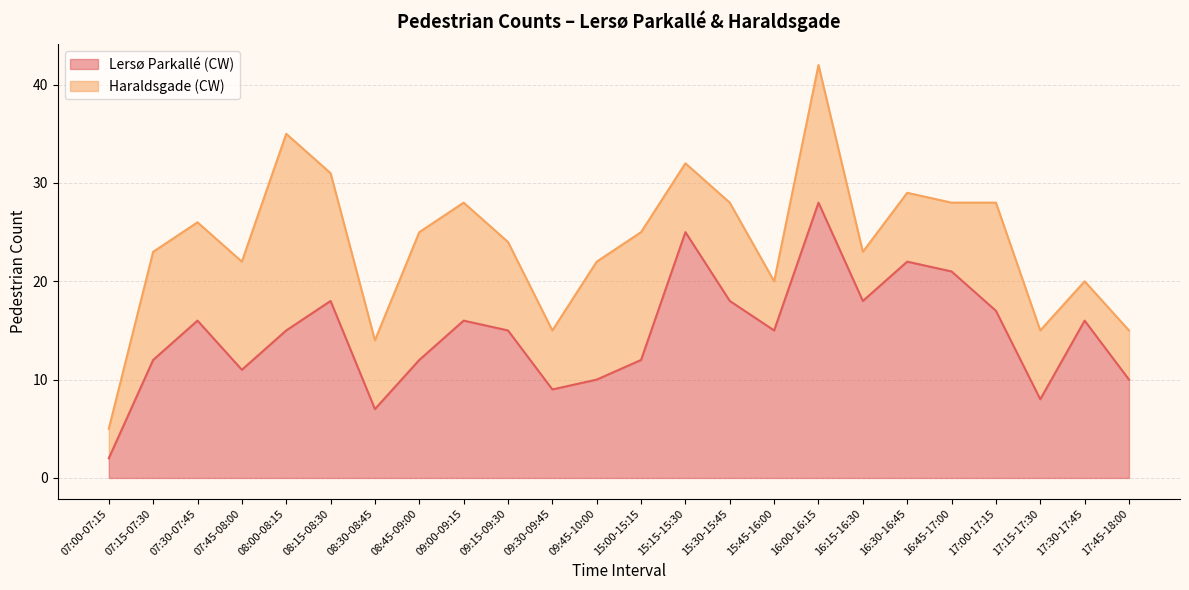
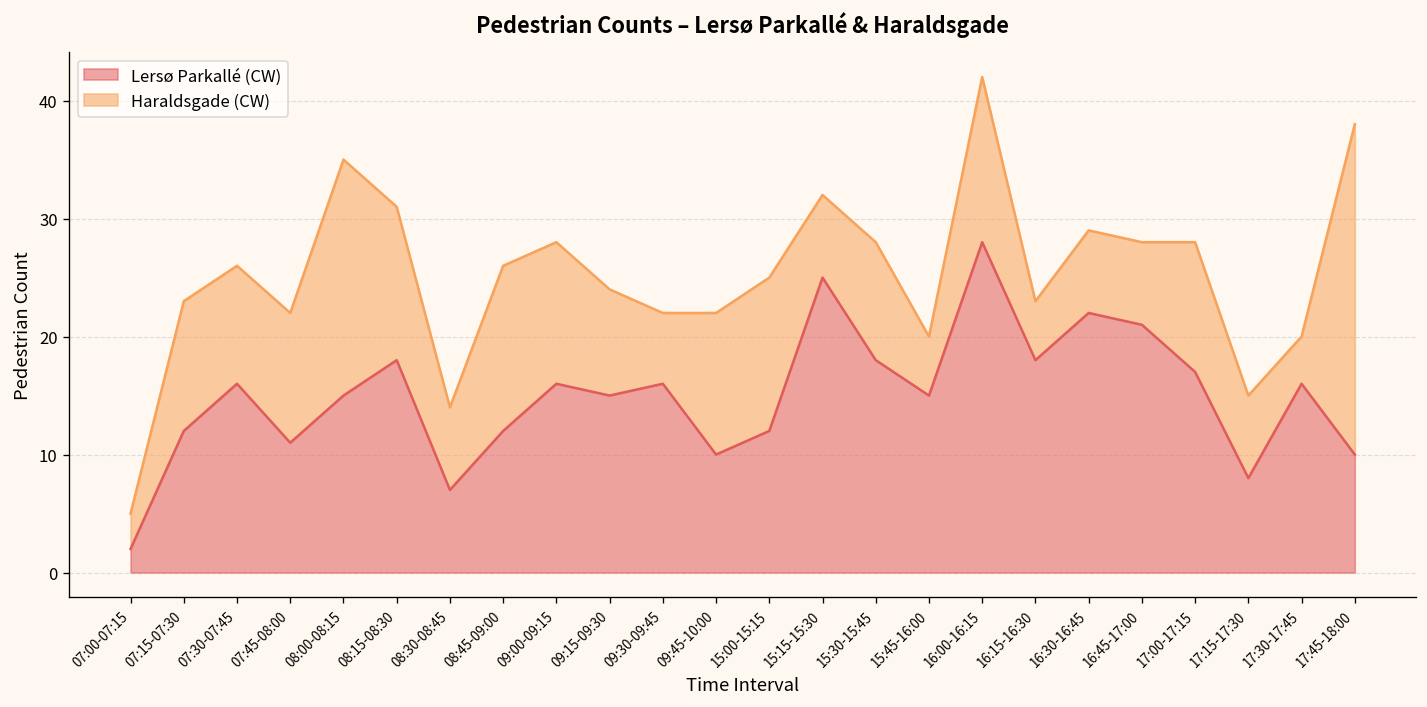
  {
    "Lersø Parkallé (CW)": {
      "07:00-07:15": 2,
      "07:15-07:30": 12,
      "07:30-07:45": 16,
      "07:45-08:00": 11,
      "08:00-08:15": 15,
      "08:15-08:30": 18,
      "08:30-08:45": 7,
      "08:45-09:00": 12,
      "09:00-09:15": 16,
      "09:15-09:30": 15,
-     "09:30-09:45": 9,
+     "09:30-09:45": 16,
      "09:45-10:00": 10,
      "15:00-15:15": 12,
      "15:15-15:30": 25,
      "15:30-15:45": 18,
      "15:45-16:00": 15,
      "16:00-16:15": 28,
      "16:15-16:30": 18,
      "16:30-16:45": 22,
      "16:45-17:00": 21,
      "17:00-17:15": 17,
      "17:15-17:30": 8,
      "17:30-17:45": 16,
      "17:45-18:00": 10
    },
    "Haraldsgade (CW)": {
      "07:00-07:15": 3,
      "07:15-07:30": 11,
      "07:30-07:45": 10,
      "07:45-08:00": 11,
      "08:00-08:15": 20,
      "08:15-08:30": 13,
      "08:30-08:45": 7,
-     "08:45-09:00": 13,
+     "08:45-09:00": 14,
      "09:00-09:15": 12,
      "09:15-09:30": 9,
      "09:30-09:45": 6,
      "09:45-10:00": 12,
      "15:00-15:15": 13,
      "15:15-15:30": 7,
      "15:30-15:45": 10,
      "15:45-16:00": 5,
      "16:00-16:15": 14,
      "16:15-16:30": 5,
      "16:30-16:45": 7,
      "16:45-17:00": 7,
      "17:00-17:15": 11,
      "17:15-17:30": 7,
      "17:30-17:45": 4,
-     "17:45-18:00": 5
+     "17:45-18:00": 28
    }
  }
